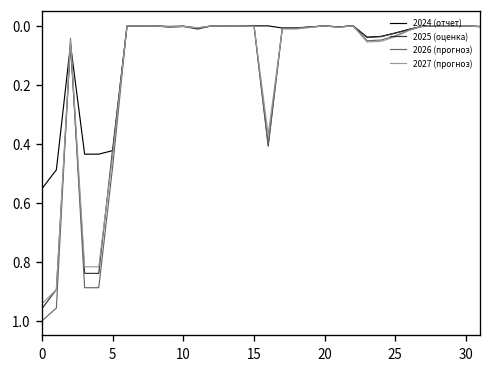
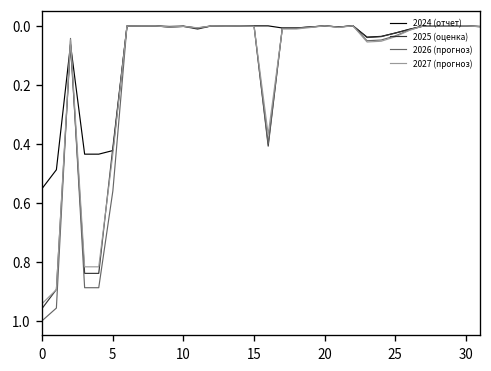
  {
    "2024 (отчет)": {
      "0": 0.55,
      "5": 0.42
    },
    "2025 (оценка)": {
      "0": 0.96,
      "5": 0.41
    },
    "2026 (прогноз)": {
      "0": 1.00,
-     "5": 0.47
+     "5": 0.56
    },
    "2027 (прогноз)": {
      "0": 0.94,
      "5": 0.43
    }
  }
